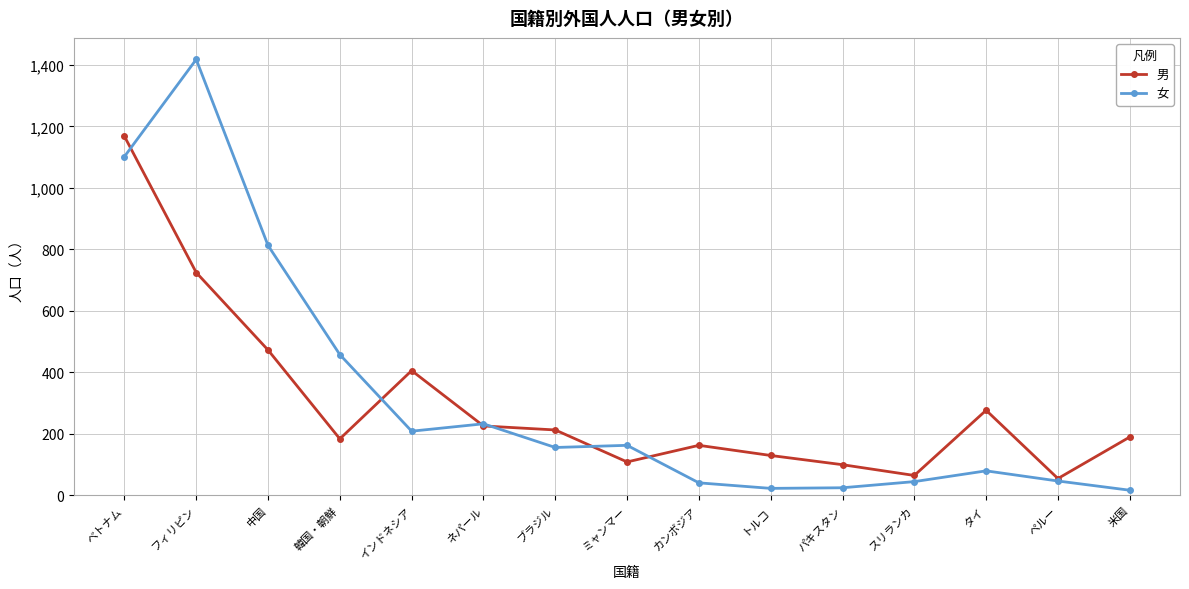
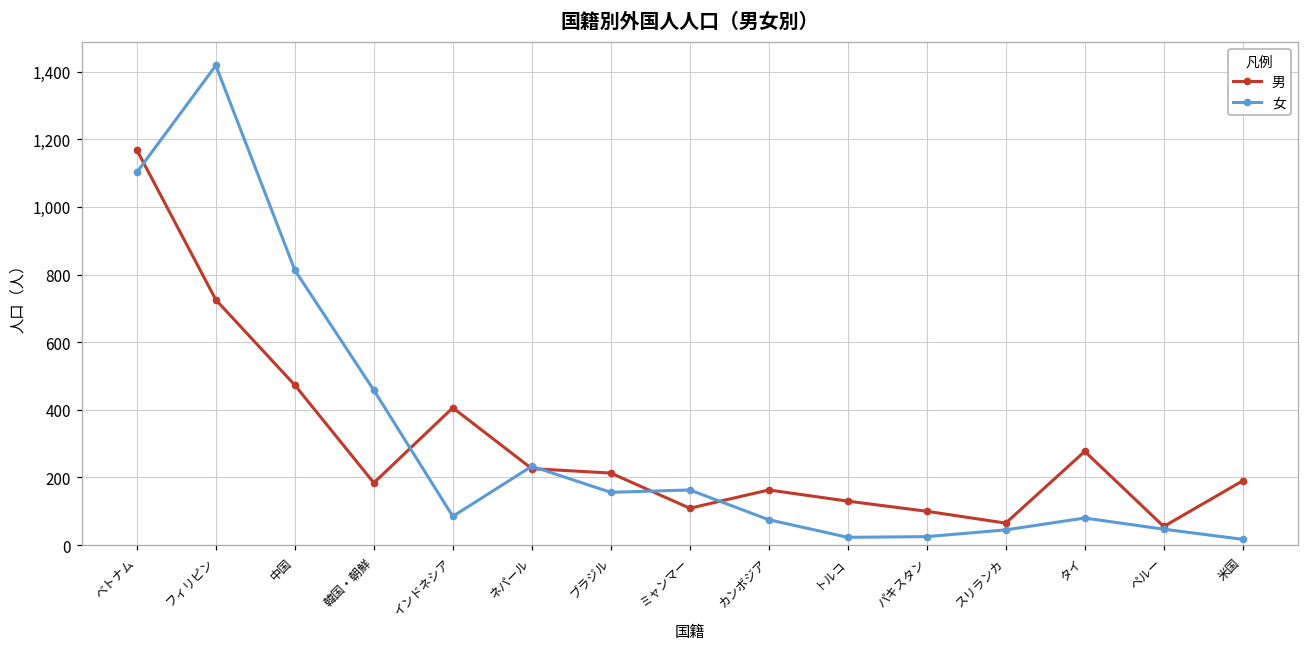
  {
    "男": {
      "ベトナム": "1,170",
      "フィリピン": "730",
      "中国": "470",
      "韓国・朝鮮": "180",
      "インドネシア": "410",
      "ブラジル": "210",
      "ミャンマー": "110",
      "カンボジア": "160",
      "トルコ": "130",
      "パキスタン": "100",
      "スリランカ": "70",
      "タイ": "280",
      "米国": "190"
    },
    "女": {
      "ベトナム": "1,100",
      "フィリピン": "1,420",
      "中国": "810",
      "韓国・朝鮮": "460",
-     "インドネシア": "210",
+     "インドネシア": "90",
      "ブラジル": "160",
      "ミャンマー": "160",
-     "カンボジア": "40",
+     "カンボジア": "80",
      "トルコ": "20",
      "パキスタン": "30",
      "スリランカ": "50",
      "タイ": "80",
      "米国": "20"
    }
  }
